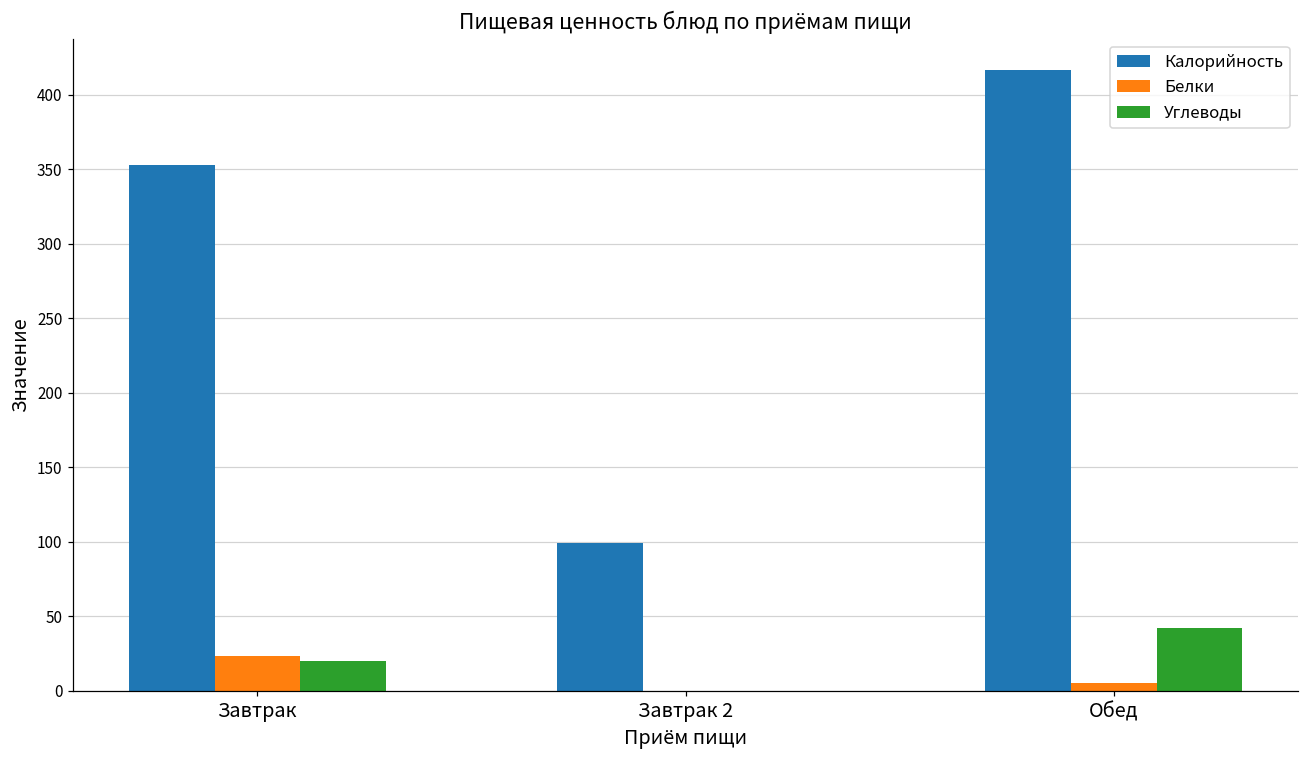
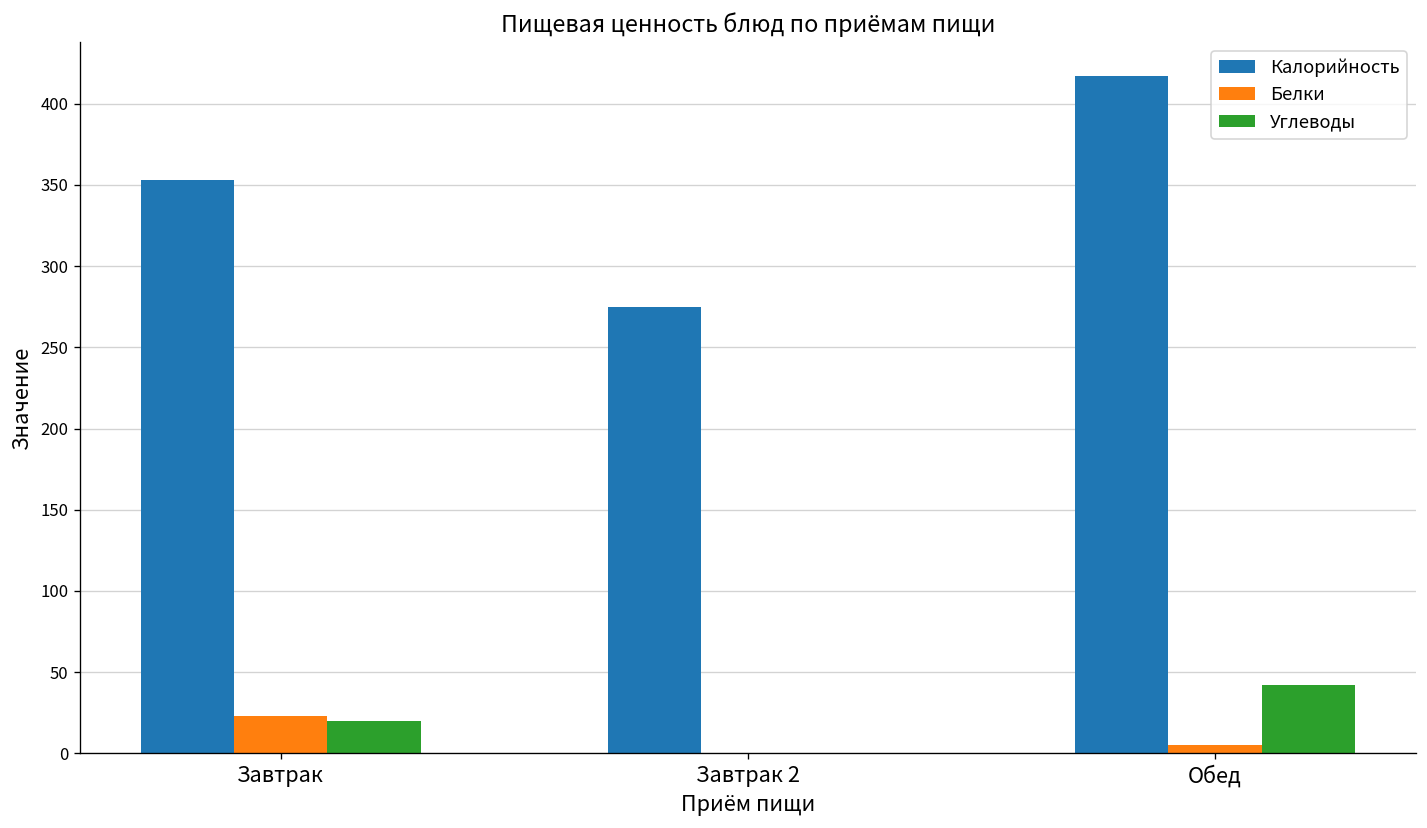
  {
    "Калорийность": {
      "Завтрак": 353,
-     "Завтрак 2": 99,
+     "Завтрак 2": 275,
      "Обед": 417
    },
    "Белки": {
      "Завтрак": 23,
      "Завтрак 2": 0,
      "Обед": 5
    },
    "Углеводы": {
      "Завтрак": 20,
      "Завтрак 2": 0,
      "Обед": 42
    }
  }
